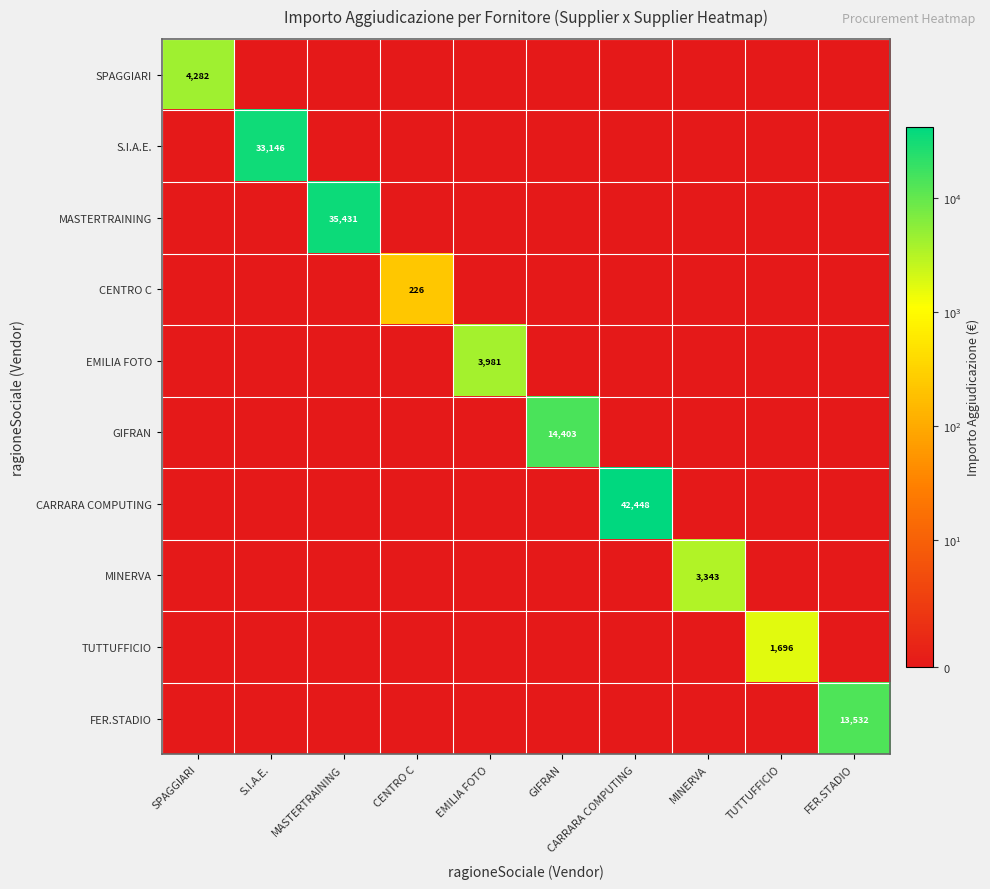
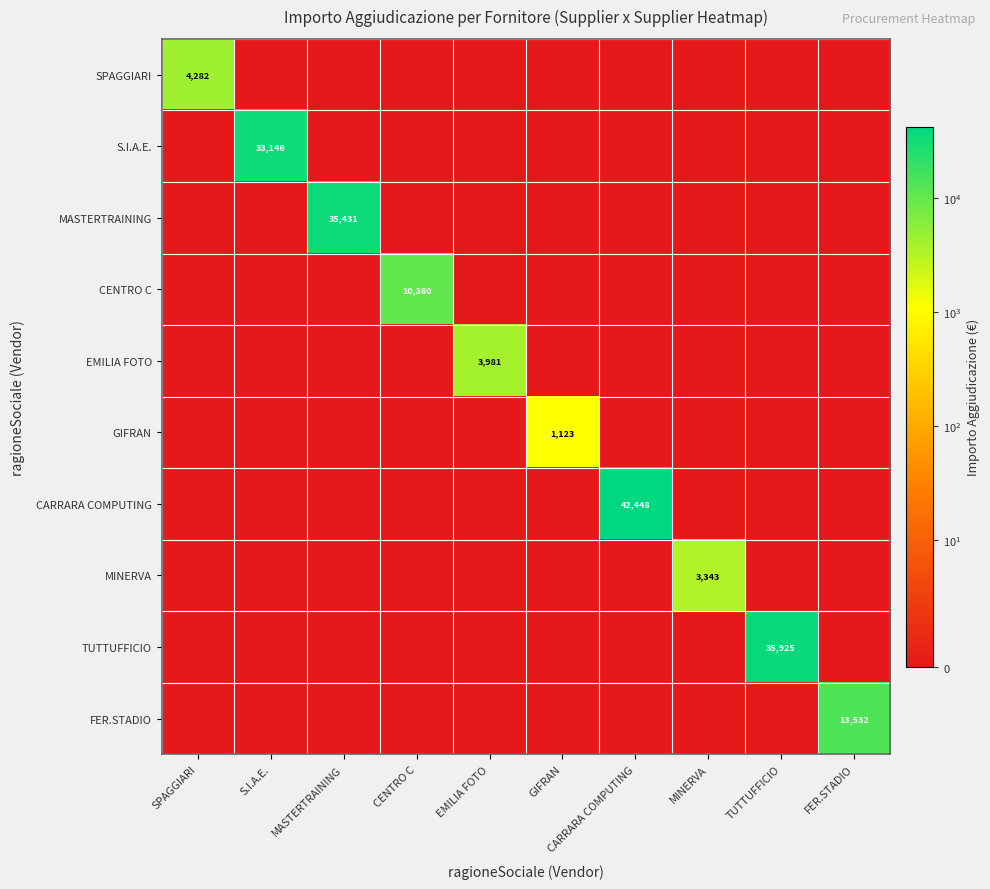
  {
    "SPAGGIARI": {
      "SPAGGIARI": "4,282"
    },
    "S.I.A.E.": {
      "S.I.A.E.": "33,146"
    },
    "MASTERTRAINING": {
      "MASTERTRAINING": "35,431"
    },
    "CENTRO C": {
-     "CENTRO C": "226"
+     "CENTRO C": "10,360"
    },
    "EMILIA FOTO": {
      "EMILIA FOTO": "3,981"
    },
    "GIFRAN": {
-     "GIFRAN": "14,403"
+     "GIFRAN": "1,123"
    },
    "CARRARA COMPUTING": {
      "CARRARA COMPUTING": "42,448"
    },
    "MINERVA": {
      "MINERVA": "3,343"
    },
    "TUTTUFFICIO": {
-     "TUTTUFFICIO": "1,696"
+     "TUTTUFFICIO": "35,925"
    },
    "FER.STADIO": {
      "FER.STADIO": "13,532"
    }
  }
